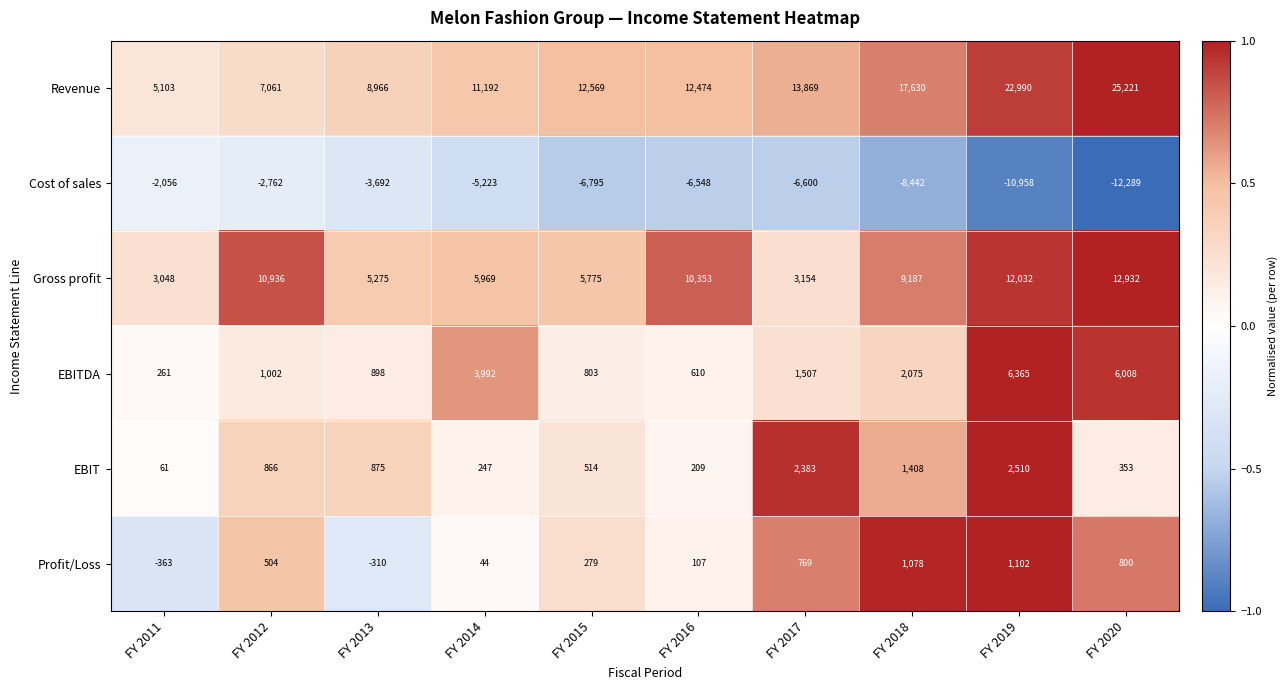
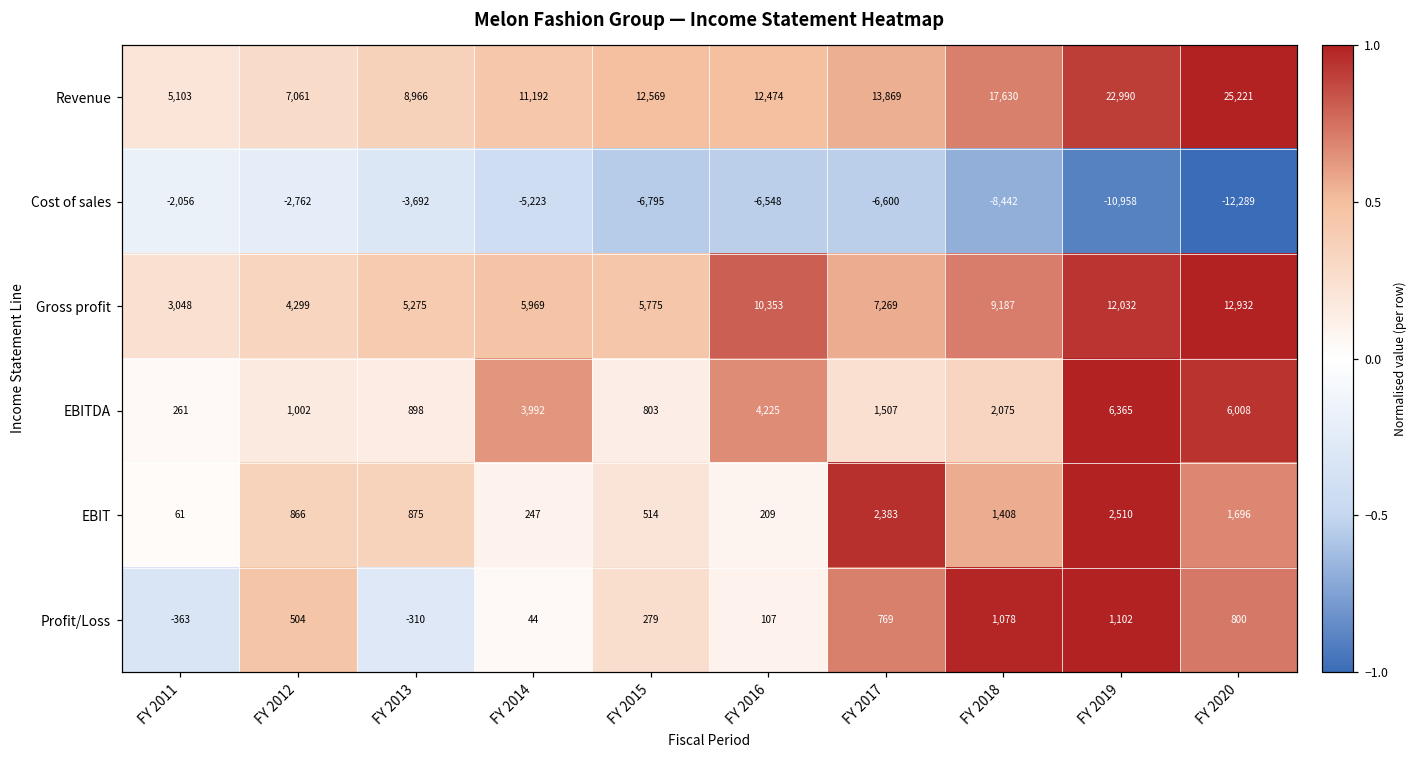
  {
    "Revenue": {
      "FY 2011": "5,103",
      "FY 2012": "7,061",
      "FY 2013": "8,966",
      "FY 2014": "11,192",
      "FY 2015": "12,569",
      "FY 2016": "12,474",
      "FY 2017": "13,869",
      "FY 2018": "17,630",
      "FY 2019": "22,990",
      "FY 2020": "25,221"
    },
    "Cost of sales": {
      "FY 2011": "-2,056",
      "FY 2012": "-2,762",
      "FY 2013": "-3,692",
      "FY 2014": "-5,223",
      "FY 2015": "-6,795",
      "FY 2016": "-6,548",
      "FY 2017": "-6,600",
      "FY 2018": "-8,442",
      "FY 2019": "-10,958",
      "FY 2020": "-12,289"
    },
    "Gross profit": {
      "FY 2011": "3,048",
-     "FY 2012": "10,936",
+     "FY 2012": "4,299",
      "FY 2013": "5,275",
      "FY 2014": "5,969",
      "FY 2015": "5,775",
      "FY 2016": "10,353",
-     "FY 2017": "3,154",
+     "FY 2017": "7,269",
      "FY 2018": "9,187",
      "FY 2019": "12,032",
      "FY 2020": "12,932"
    },
    "EBITDA": {
      "FY 2011": "261",
      "FY 2012": "1,002",
      "FY 2013": "898",
      "FY 2014": "3,992",
      "FY 2015": "803",
-     "FY 2016": "610",
+     "FY 2016": "4,225",
      "FY 2017": "1,507",
      "FY 2018": "2,075",
      "FY 2019": "6,365",
      "FY 2020": "6,008"
    },
    "EBIT": {
      "FY 2011": "61",
      "FY 2012": "866",
      "FY 2013": "875",
      "FY 2014": "247",
      "FY 2015": "514",
      "FY 2016": "209",
      "FY 2017": "2,383",
      "FY 2018": "1,408",
      "FY 2019": "2,510",
-     "FY 2020": "353"
+     "FY 2020": "1,696"
    },
    "Profit/Loss": {
      "FY 2011": "-363",
      "FY 2012": "504",
      "FY 2013": "-310",
      "FY 2014": "44",
      "FY 2015": "279",
      "FY 2016": "107",
      "FY 2017": "769",
      "FY 2018": "1,078",
      "FY 2019": "1,102",
      "FY 2020": "800"
    }
  }
